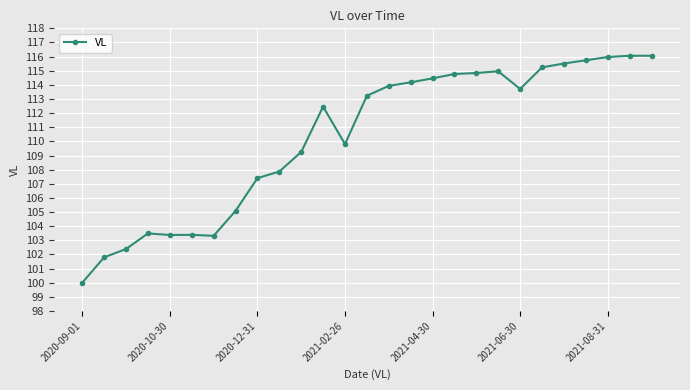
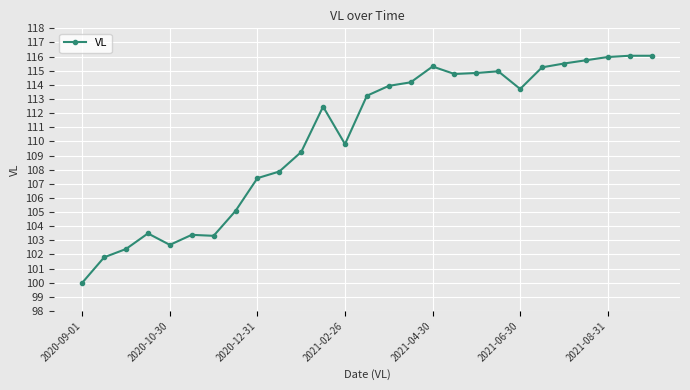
  {
    "2020-09-01": 100.0,
-   "2020-10-30": 103.4,
+   "2020-10-30": 102.7,
    "2020-12-31": 107.4,
    "2021-02-26": 109.8,
-   "2021-04-30": 114.5,
+   "2021-04-30": 115.3,
    "2021-06-30": 113.7,
    "2021-08-31": 116.0
  }
